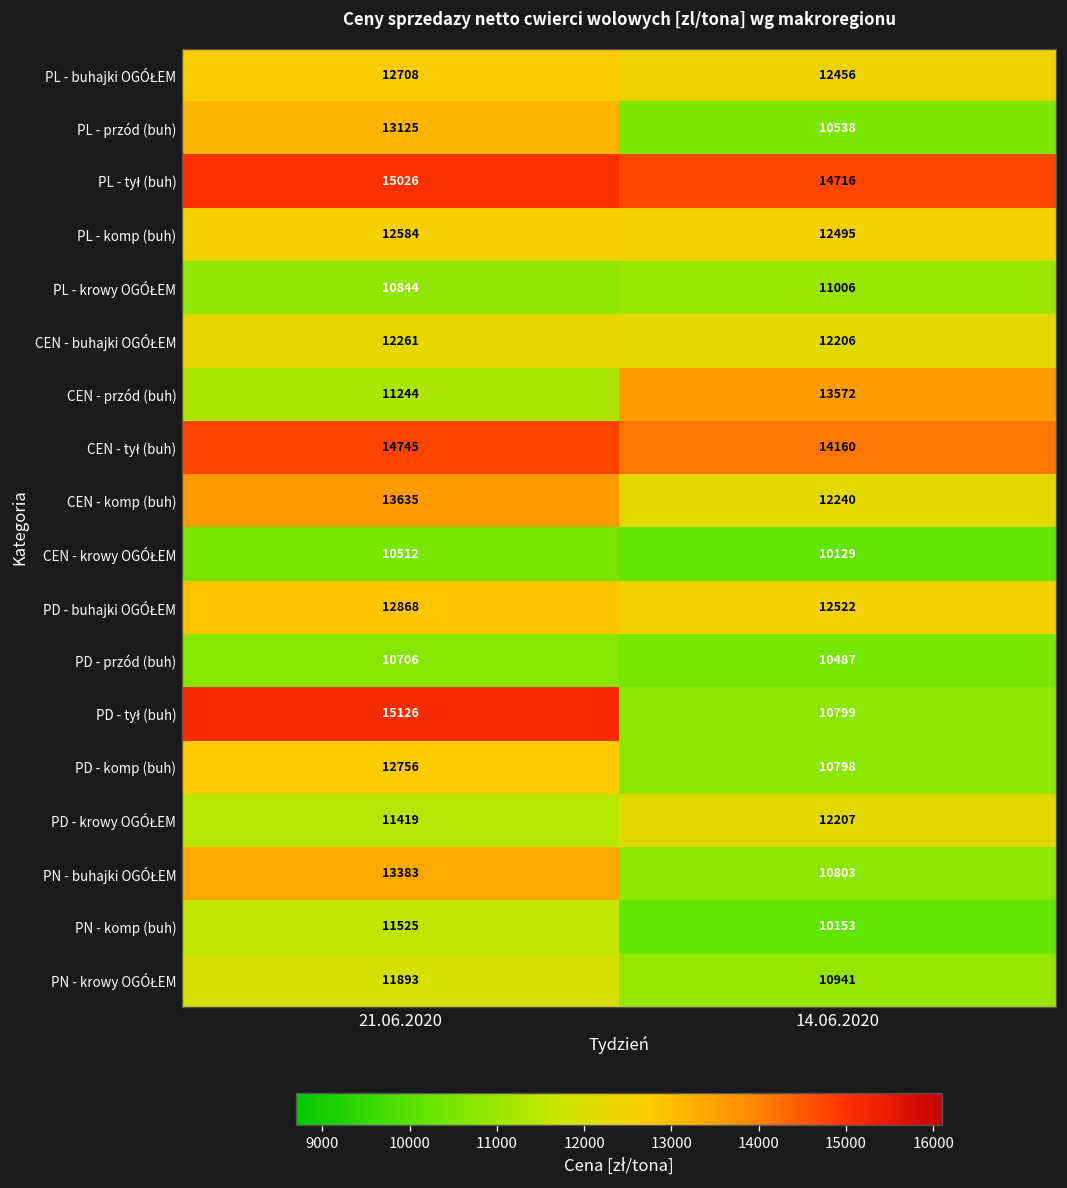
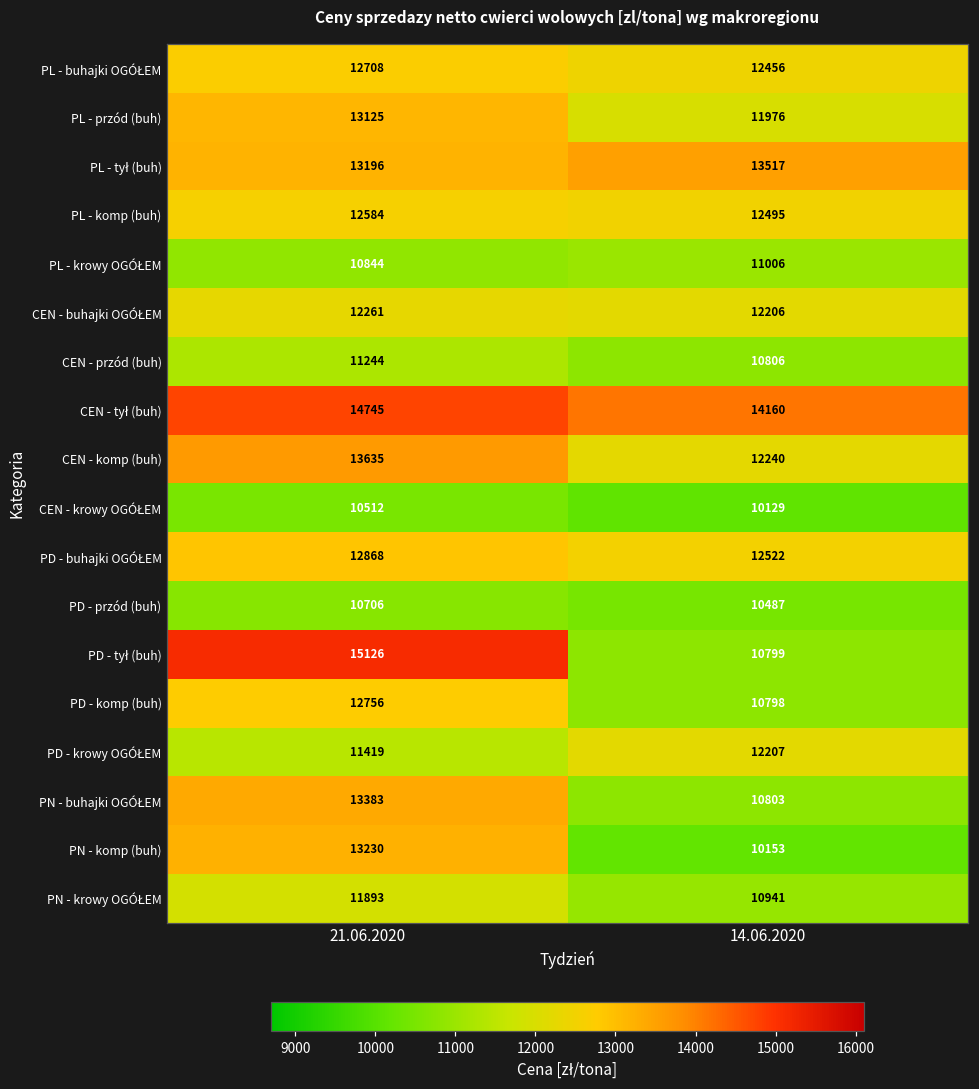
  {
    "PL - buhajki OGÓŁEM": {
      "21.06.2020": 12708,
      "14.06.2020": 12456
    },
    "PL - przód (buh)": {
      "21.06.2020": 13125,
-     "14.06.2020": 10538
+     "14.06.2020": 11976
    },
    "PL - tył (buh)": {
-     "21.06.2020": 15026,
-     "14.06.2020": 14716
+     "21.06.2020": 13196,
+     "14.06.2020": 13517
    },
    "PL - komp (buh)": {
      "21.06.2020": 12584,
      "14.06.2020": 12495
    },
    "PL - krowy OGÓŁEM": {
      "21.06.2020": 10844,
      "14.06.2020": 11006
    },
    "CEN - buhajki OGÓŁEM": {
      "21.06.2020": 12261,
      "14.06.2020": 12206
    },
    "CEN - przód (buh)": {
      "21.06.2020": 11244,
-     "14.06.2020": 13572
+     "14.06.2020": 10806
    },
    "CEN - tył (buh)": {
      "21.06.2020": 14745,
      "14.06.2020": 14160
    },
    "CEN - komp (buh)": {
      "21.06.2020": 13635,
      "14.06.2020": 12240
    },
    "CEN - krowy OGÓŁEM": {
      "21.06.2020": 10512,
      "14.06.2020": 10129
    },
    "PD - buhajki OGÓŁEM": {
      "21.06.2020": 12868,
      "14.06.2020": 12522
    },
    "PD - przód (buh)": {
      "21.06.2020": 10706,
      "14.06.2020": 10487
    },
    "PD - tył (buh)": {
      "21.06.2020": 15126,
      "14.06.2020": 10799
    },
    "PD - komp (buh)": {
      "21.06.2020": 12756,
      "14.06.2020": 10798
    },
    "PD - krowy OGÓŁEM": {
      "21.06.2020": 11419,
      "14.06.2020": 12207
    },
    "PN - buhajki OGÓŁEM": {
      "21.06.2020": 13383,
      "14.06.2020": 10803
    },
    "PN - komp (buh)": {
-     "21.06.2020": 11525,
+     "21.06.2020": 13230,
      "14.06.2020": 10153
    },
    "PN - krowy OGÓŁEM": {
      "21.06.2020": 11893,
      "14.06.2020": 10941
    }
  }
